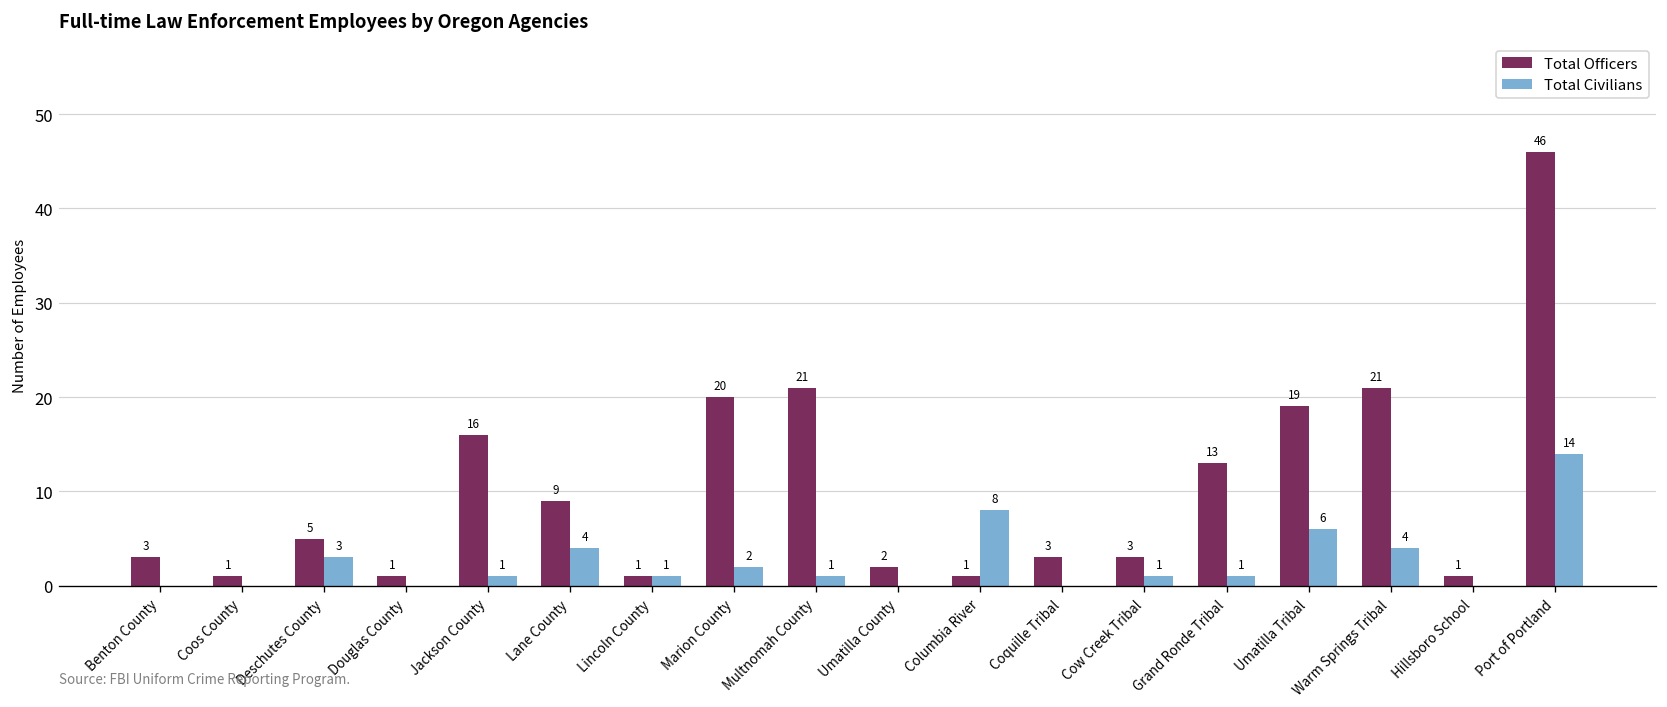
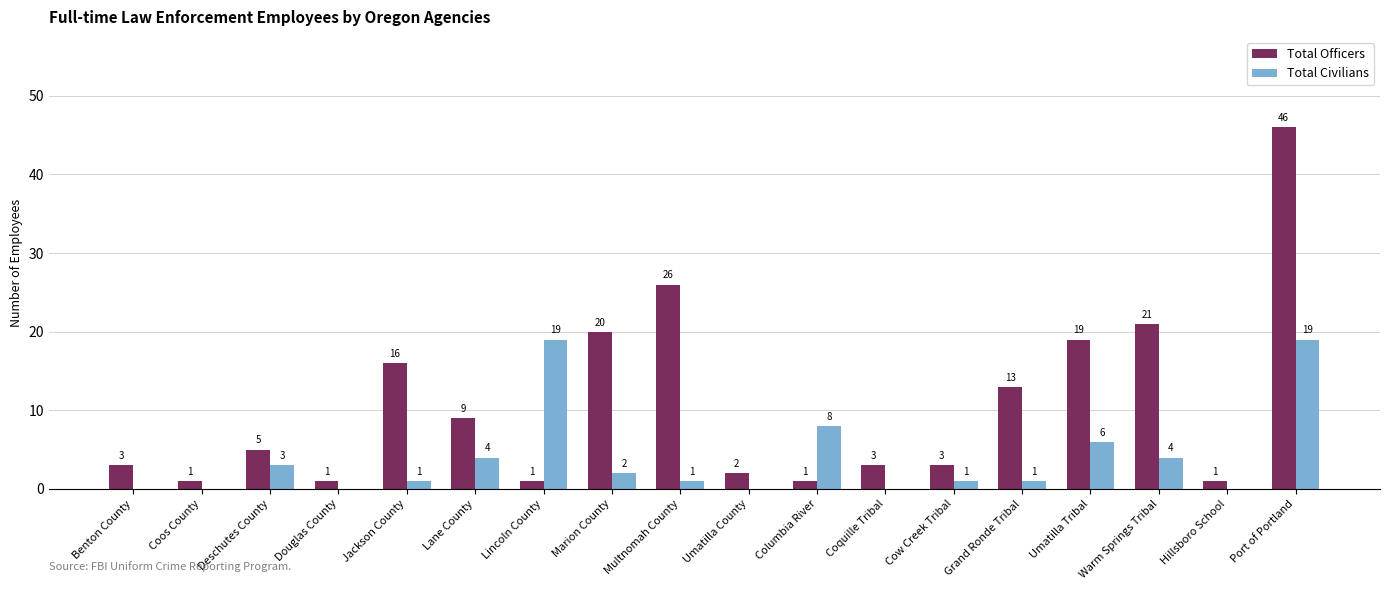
  {
    "Total Officers": {
      "Benton County": 3,
      "Coos County": 1,
      "Deschutes County": 5,
      "Douglas County": 1,
      "Jackson County": 16,
      "Lane County": 9,
      "Lincoln County": 1,
      "Marion County": 20,
-     "Multnomah County": 21,
+     "Multnomah County": 26,
      "Umatilla County": 2,
      "Columbia River": 1,
      "Coquille Tribal": 3,
      "Cow Creek Tribal": 3,
      "Grand Ronde Tribal": 13,
      "Umatilla Tribal": 19,
      "Warm Springs Tribal": 21,
      "Hillsboro School": 1,
      "Port of Portland": 46
    },
    "Total Civilians": {
      "Deschutes County": 3,
      "Jackson County": 1,
      "Lane County": 4,
-     "Lincoln County": 1,
+     "Lincoln County": 19,
      "Marion County": 2,
      "Multnomah County": 1,
      "Columbia River": 8,
      "Cow Creek Tribal": 1,
      "Grand Ronde Tribal": 1,
      "Umatilla Tribal": 6,
      "Warm Springs Tribal": 4,
-     "Port of Portland": 14
+     "Port of Portland": 19
    }
  }
